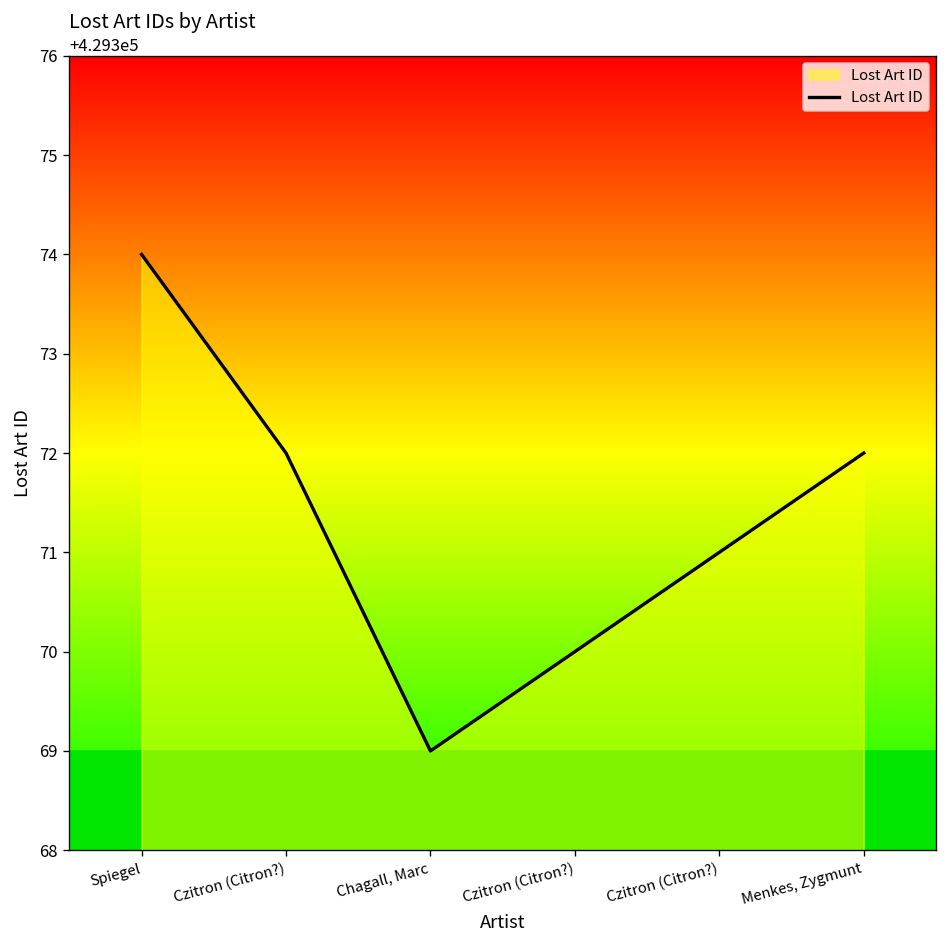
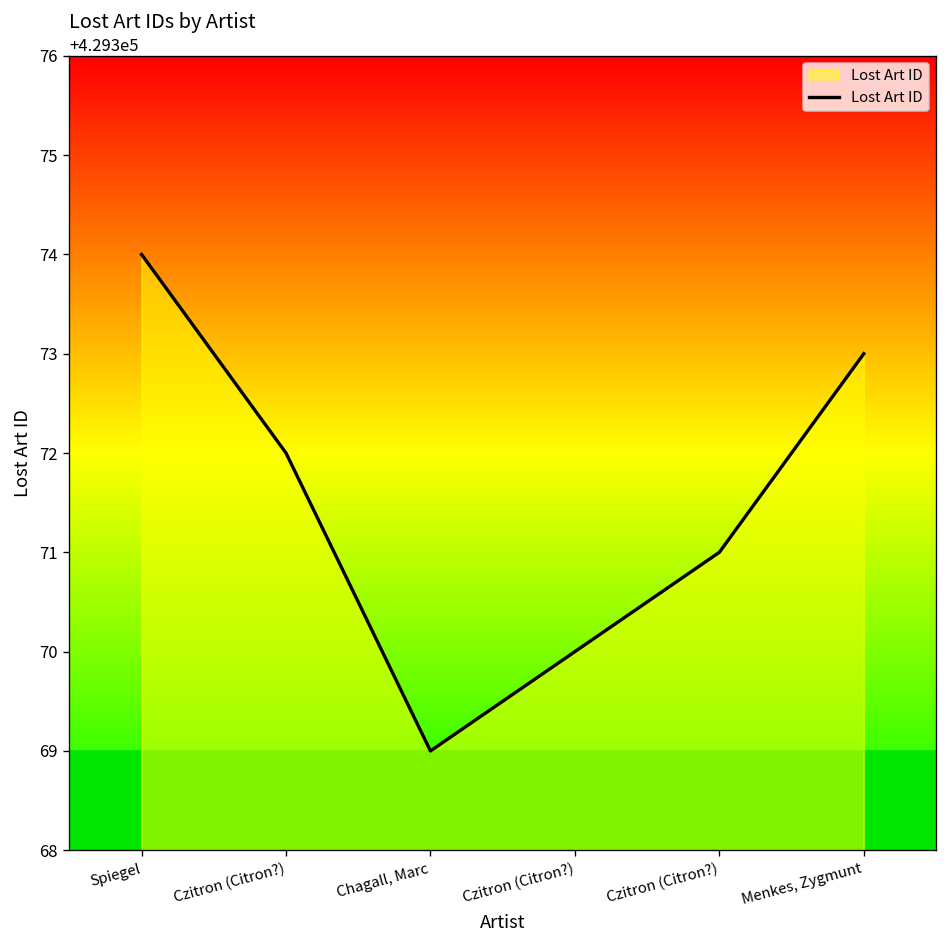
  {
    "Spiegel": 429374,
-   "Menkes, Zygmunt": 429372
+   "Menkes, Zygmunt": 429373
  }
